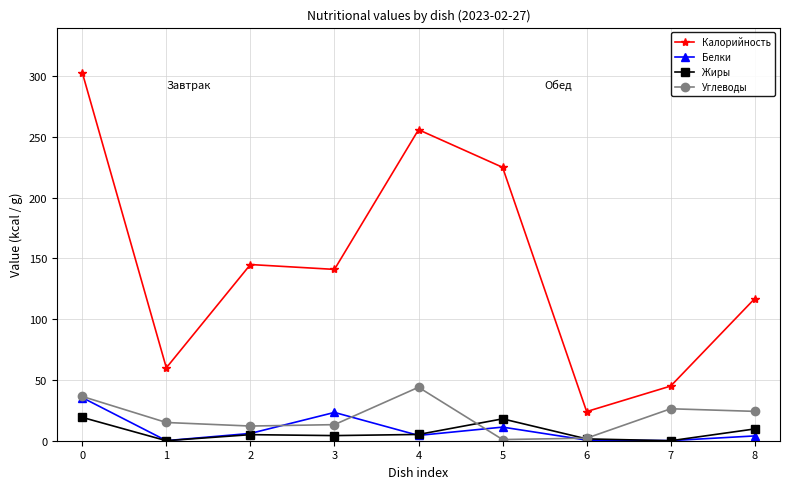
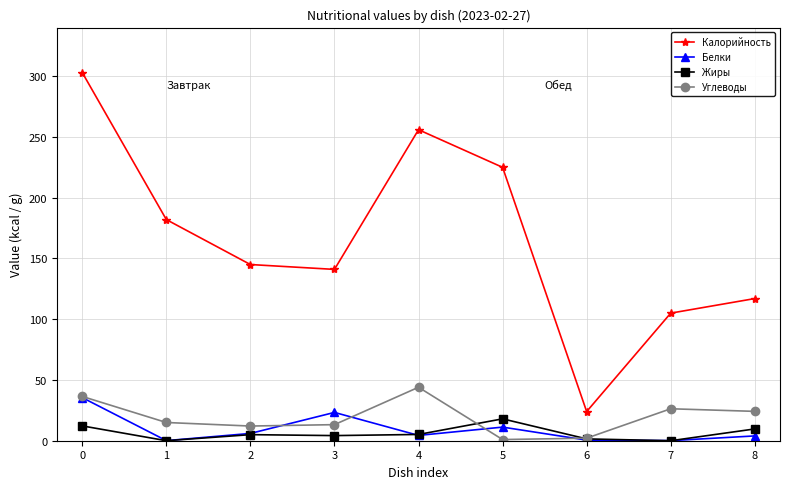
  {
    "Калорийность": {
      "0": 303,
-     "1": 60,
+     "1": 182,
      "2": 145,
      "3": 141,
      "4": 256,
      "5": 225,
      "6": 24,
-     "7": 45,
+     "7": 105,
      "8": 117
    },
    "Белки": {
      "3": 23,
      "5": 11,
      "8": 4
    },
    "Жиры": {
-     "0": 19,
+     "0": 12,
      "3": 4,
      "5": 18,
      "8": 10
    },
    "Углеводы": {
      "1": 15,
      "2": 12,
      "3": 13,
      "4": 44,
      "5": 1,
      "7": 26,
      "8": 24
    }
  }
